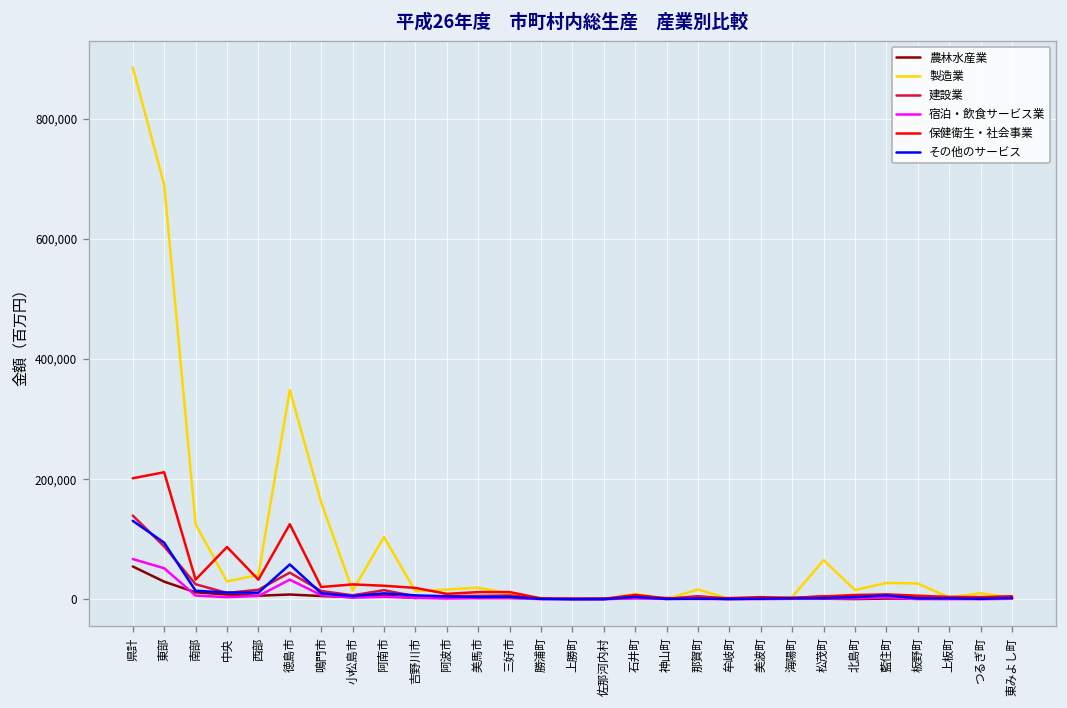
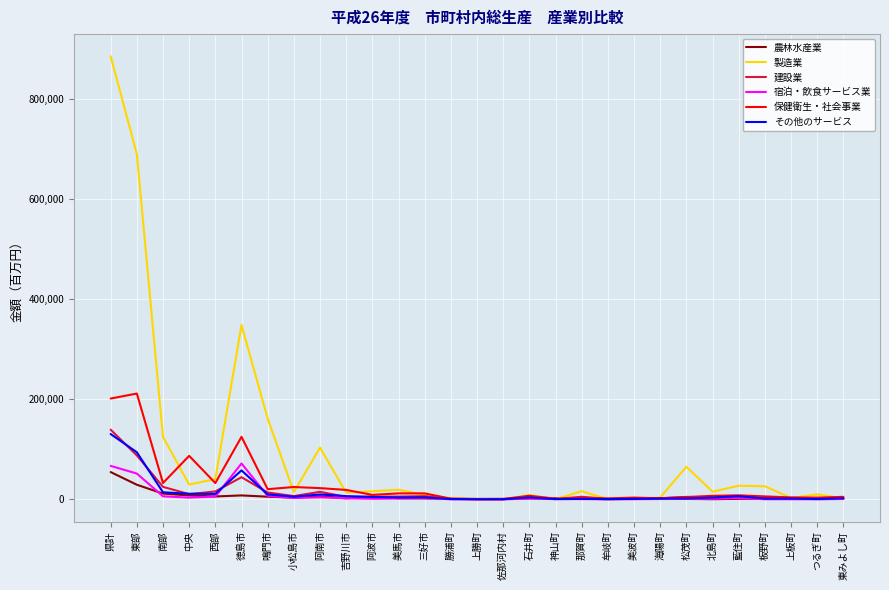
  {
    "農林水産業": {
      "県計": "50,000",
      "東部": "30,000",
      "徳島市": "10,000"
    },
    "製造業": {
      "県計": "890,000",
      "東部": "690,000",
      "南部": "120,000",
      "中央": "30,000",
      "西部": "40,000",
      "徳島市": "350,000",
      "鳴門市": "160,000",
      "小松島市": "10,000",
      "阿南市": "100,000",
      "吉野川市": "10,000",
      "阿波市": "20,000",
      "美馬市": "20,000",
      "那賀町": "20,000",
      "松茂町": "70,000",
      "北島町": "20,000",
      "藍住町": "30,000",
      "板野町": "30,000",
      "つるぎ町": "10,000"
    },
    "建設業": {
      "県計": "140,000",
      "東部": "90,000",
      "南部": "30,000",
      "徳島市": "40,000",
      "阿南市": "20,000"
    },
    "宿泊・飲食サービス業": {
      "県計": "70,000",
      "東部": "50,000",
      "南部": "10,000",
-     "徳島市": "30,000"
+     "徳島市": "70,000"
    },
    "保健衛生・社会事業": {
      "県計": "200,000",
      "東部": "210,000",
      "南部": "30,000",
      "中央": "90,000",
      "西部": "30,000",
      "徳島市": "120,000",
      "鳴門市": "20,000",
      "小松島市": "20,000",
      "阿南市": "20,000",
      "吉野川市": "20,000",
      "美馬市": "10,000"
    },
    "その他のサービス": {
      "県計": "130,000",
      "東部": "90,000",
      "徳島市": "60,000"
    }
  }
